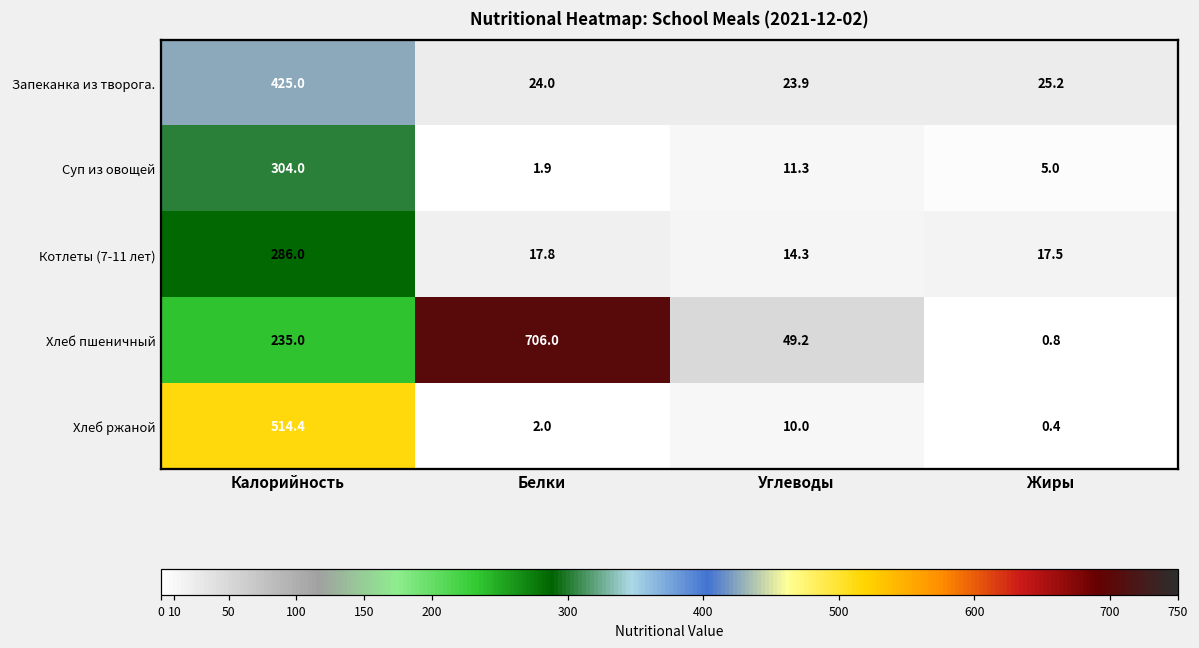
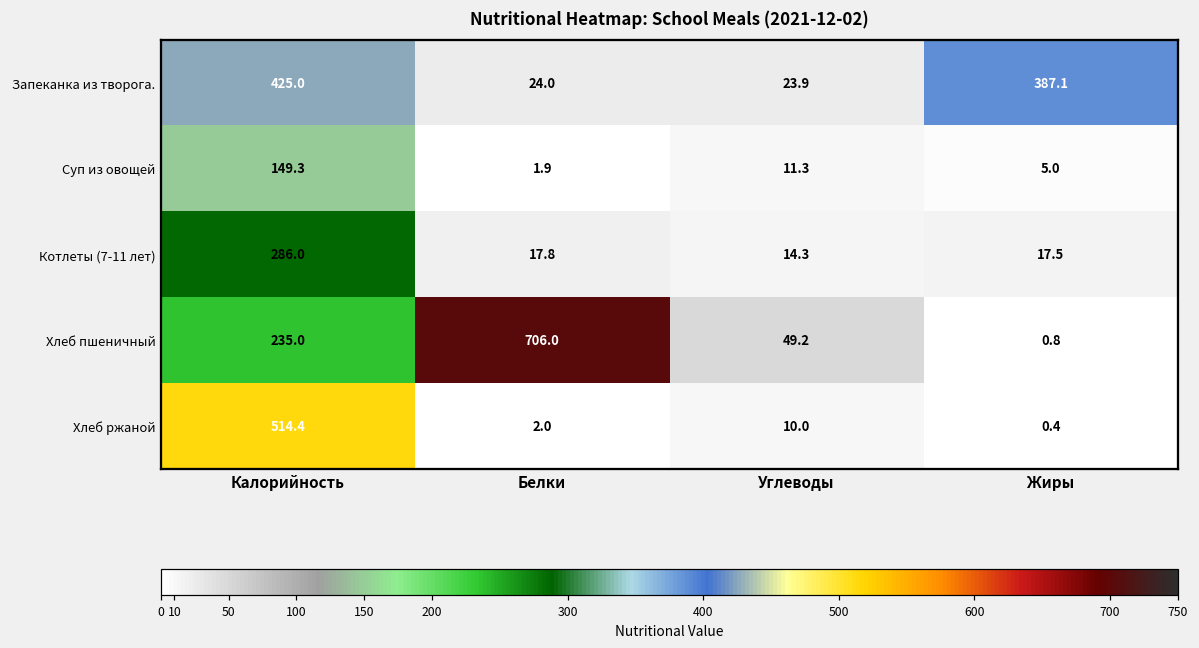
  {
    "Запеканка из творога.": {
      "Калорийность": 425.0,
      "Белки": 24.0,
      "Углеводы": 23.9,
-     "Жиры": 25.2
+     "Жиры": 387.1
    },
    "Суп из овощей": {
-     "Калорийность": 304.0,
+     "Калорийность": 149.3,
      "Белки": 1.9,
      "Углеводы": 11.3,
      "Жиры": 5.0
    },
    "Котлеты (7-11 лет)": {
      "Калорийность": 286.0,
      "Белки": 17.8,
      "Углеводы": 14.3,
      "Жиры": 17.5
    },
    "Хлеб пшеничный": {
      "Калорийность": 235.0,
      "Белки": 706.0,
      "Углеводы": 49.2,
      "Жиры": 0.8
    },
    "Хлеб ржаной": {
      "Калорийность": 514.4,
      "Белки": 2.0,
      "Углеводы": 10.0,
      "Жиры": 0.4
    }
  }
